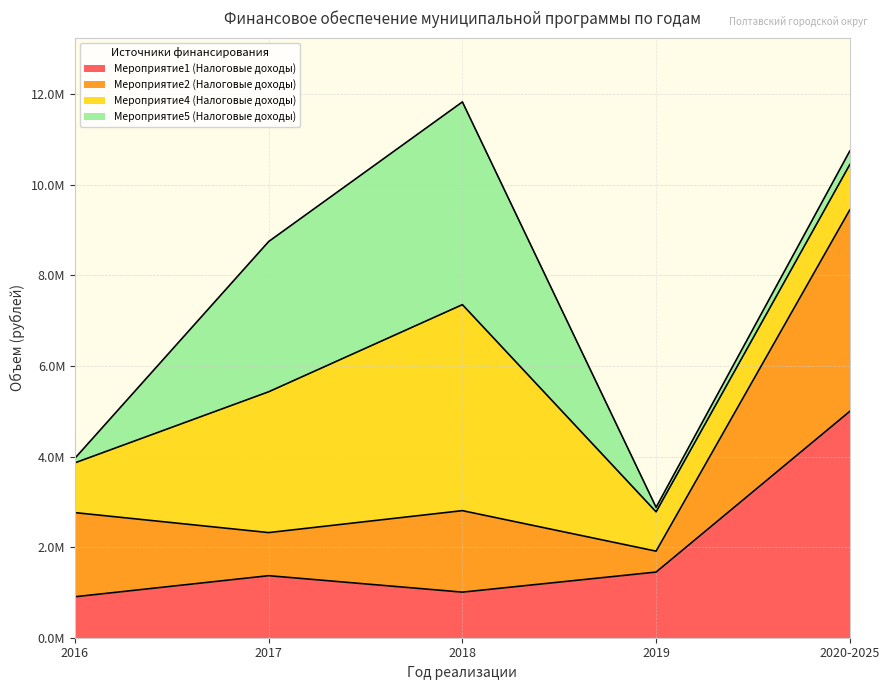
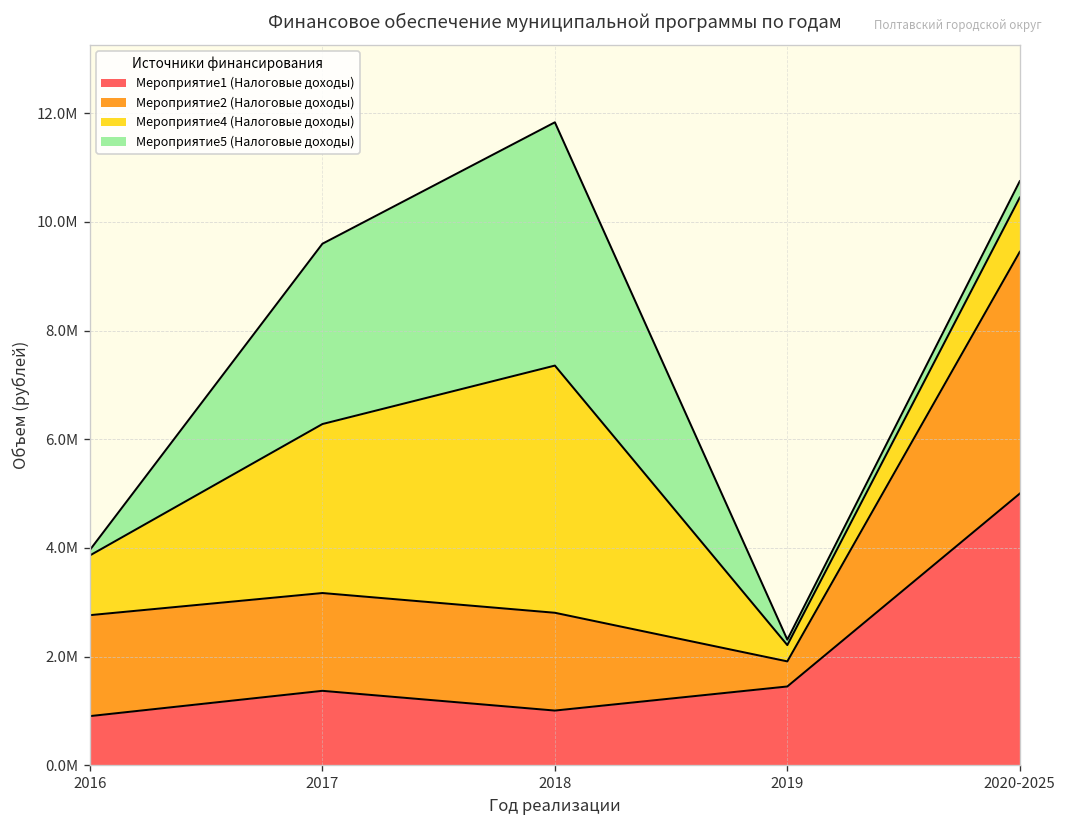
  {
    "Мероприятие1 (Налоговые доходы)": {
      "2016": 900000,
      "2017": 1400000,
      "2018": 1000000,
      "2019": 1500000,
      "2020-2025": 5000000
    },
    "Мероприятие2 (Налоговые доходы)": {
      "2016": 1900000,
-     "2017": 1000000,
+     "2017": 1800000,
      "2018": 1800000,
      "2019": 500000,
      "2020-2025": 4500000
    },
    "Мероприятие4 (Налоговые доходы)": {
      "2016": 1100000,
      "2017": 3100000,
      "2018": 4500000,
-     "2019": 900000,
+     "2019": 300000,
      "2020-2025": 1000000
    },
    "Мероприятие5 (Налоговые доходы)": {
      "2016": 100000,
      "2017": 3300000,
      "2018": 4500000,
      "2019": 100000,
      "2020-2025": 300000
    }
  }
